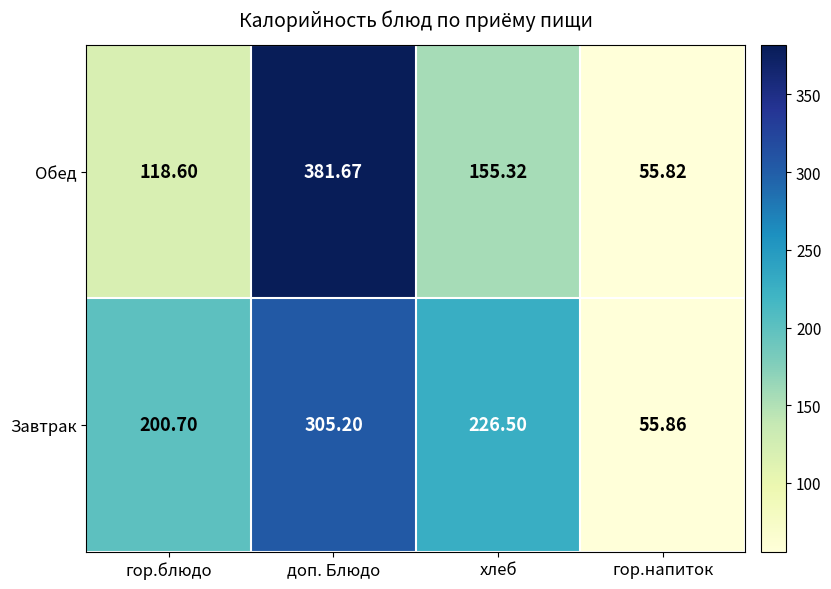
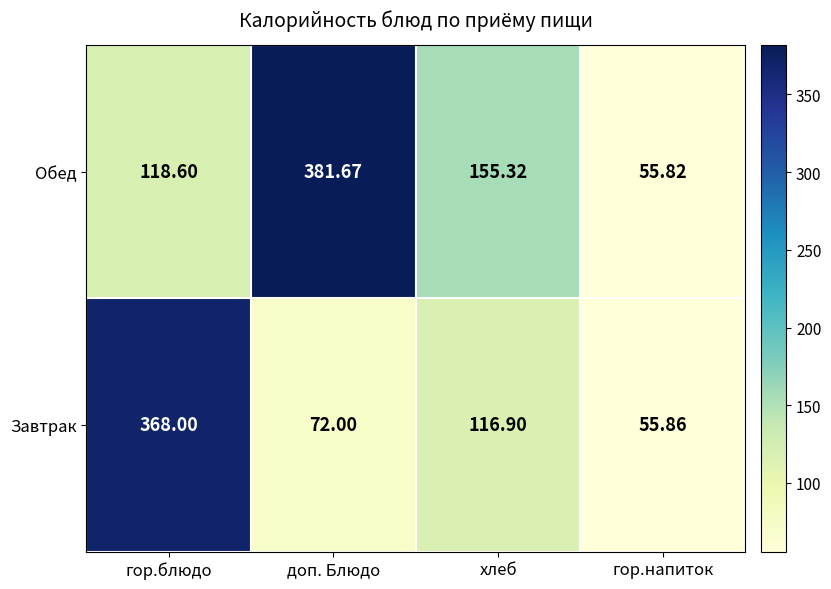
  {
    "Обед": {
      "гор.блюдо": 118.60,
      "доп. Блюдо": 381.67,
      "хлеб": 155.32,
      "гор.напиток": 55.82
    },
    "Завтрак": {
-     "гор.блюдо": 200.70,
-     "доп. Блюдо": 305.20,
-     "хлеб": 226.50,
+     "гор.блюдо": 368.00,
+     "доп. Блюдо": 72.00,
+     "хлеб": 116.90,
      "гор.напиток": 55.86
    }
  }
